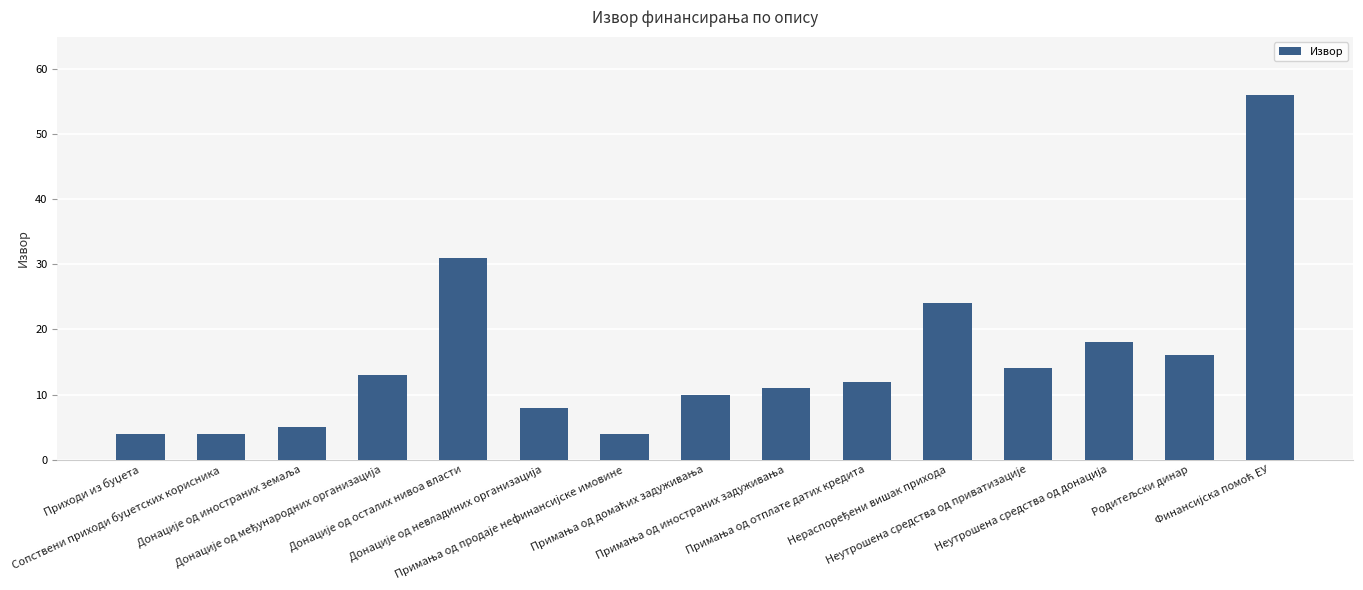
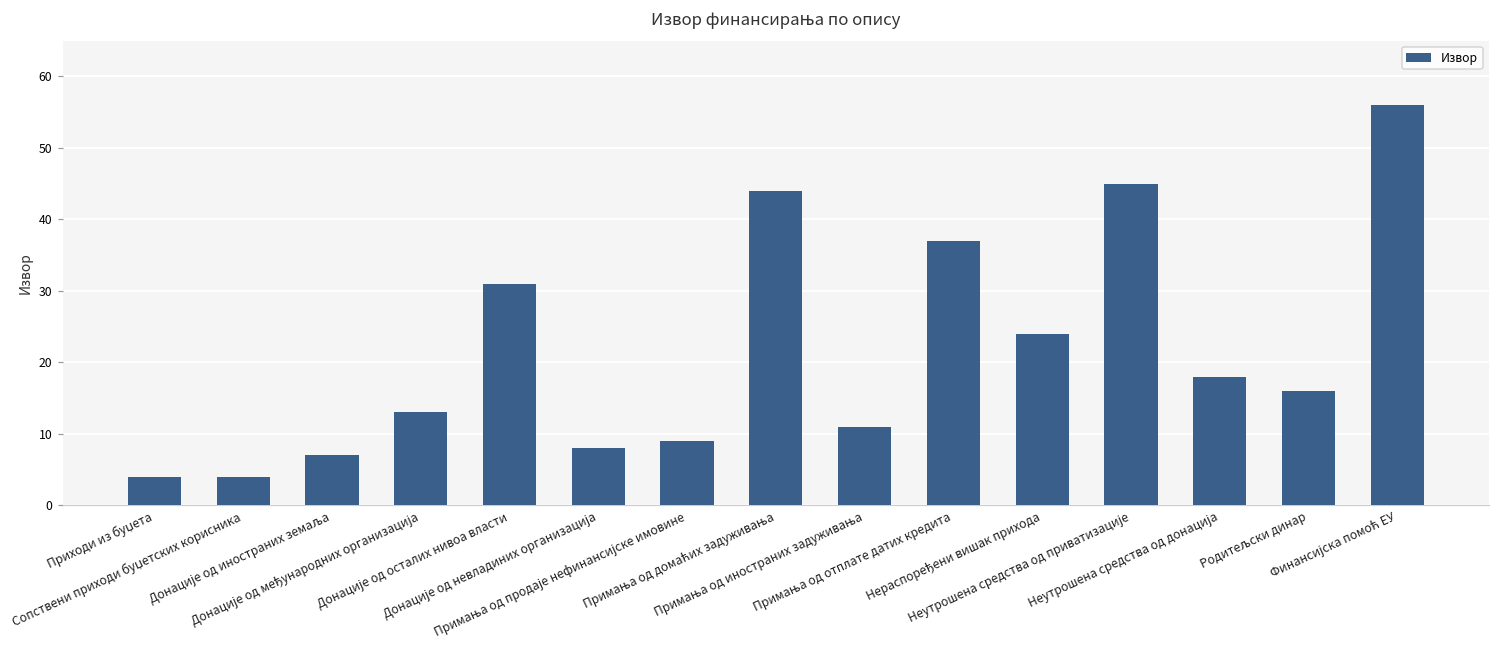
  {
    "Приходи из буџета": 4,
    "Сопствени приходи буџетских корисника": 4,
-   "Донације од иностраних земаља": 5,
+   "Донације од иностраних земаља": 7,
    "Донације од међународних организација": 13,
    "Донације од осталих нивоа власти": 31,
    "Донације од невладиних организација": 8,
-   "Примања од продаје нефинансијске имовине": 4,
-   "Примања од домаћих задуживања": 10,
+   "Примања од продаје нефинансијске имовине": 9,
+   "Примања од домаћих задуживања": 44,
    "Примања од иностраних задуживања": 11,
-   "Примања од отплате датих кредита": 12,
+   "Примања од отплате датих кредита": 37,
    "Нераспоређени вишак прихода": 24,
-   "Неутрошена средства од приватизације": 14,
+   "Неутрошена средства од приватизације": 45,
    "Неутрошена средства од донација": 18,
    "Родитељски динар": 16,
    "Финансијска помоћ ЕУ": 56
  }
